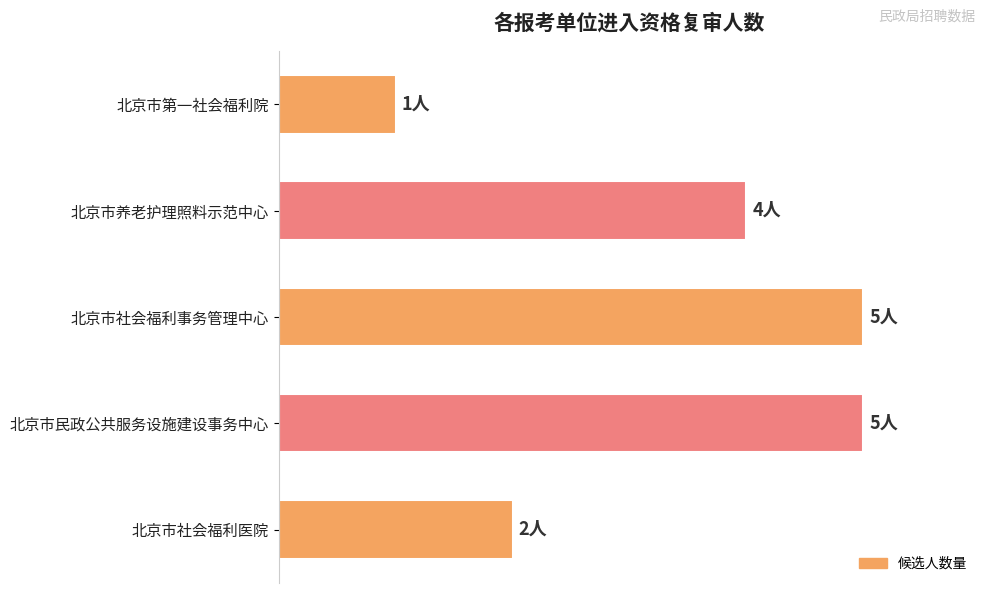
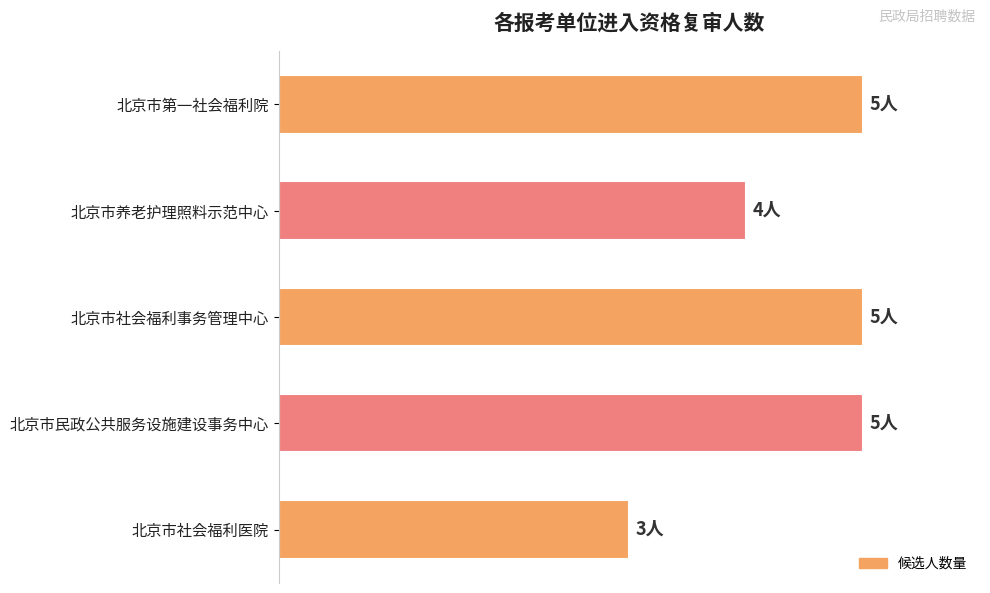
  {
-   "北京市第一社会福利院": "1人",
+   "北京市第一社会福利院": "5人",
    "北京市养老护理照料示范中心": "4人",
    "北京市社会福利事务管理中心": "5人",
    "北京市民政公共服务设施建设事务中心": "5人",
-   "北京市社会福利医院": "2人"
+   "北京市社会福利医院": "3人"
  }
